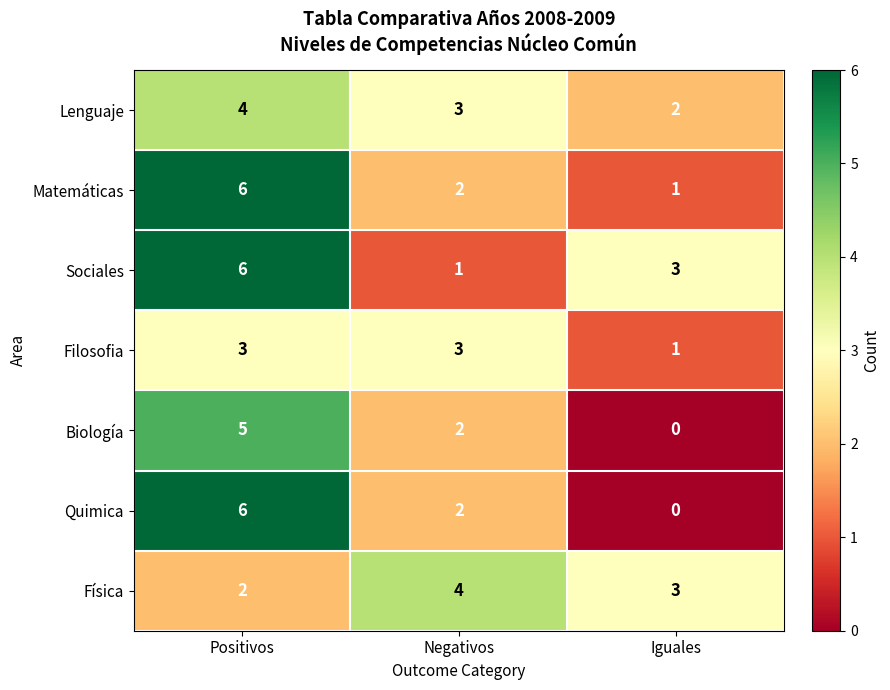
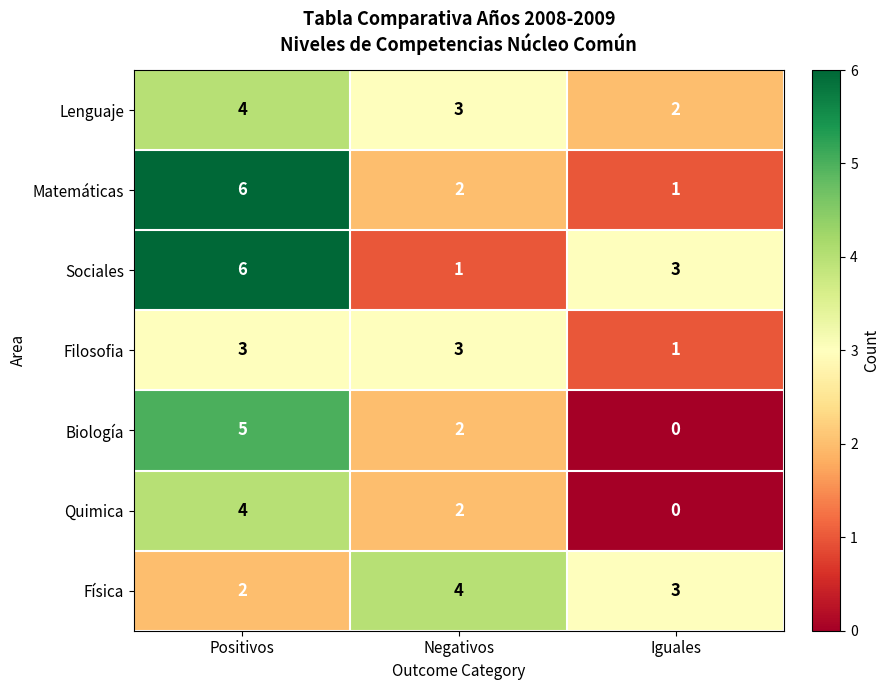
  {
    "Lenguaje": {
      "Positivos": 4,
      "Negativos": 3,
      "Iguales": 2
    },
    "Matemáticas": {
      "Positivos": 6,
      "Negativos": 2,
      "Iguales": 1
    },
    "Sociales": {
      "Positivos": 6,
      "Negativos": 1,
      "Iguales": 3
    },
    "Filosofia": {
      "Positivos": 3,
      "Negativos": 3,
      "Iguales": 1
    },
    "Biología": {
      "Positivos": 5,
      "Negativos": 2,
      "Iguales": 0
    },
    "Quimica": {
-     "Positivos": 6,
+     "Positivos": 4,
      "Negativos": 2,
      "Iguales": 0
    },
    "Física": {
      "Positivos": 2,
      "Negativos": 4,
      "Iguales": 3
    }
  }
